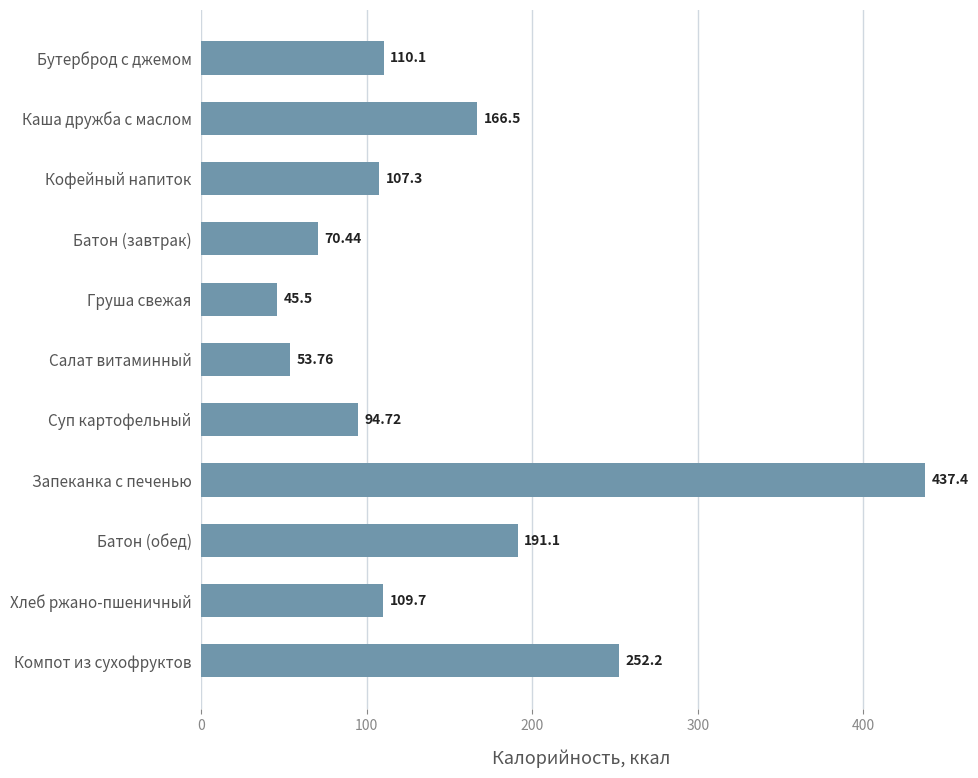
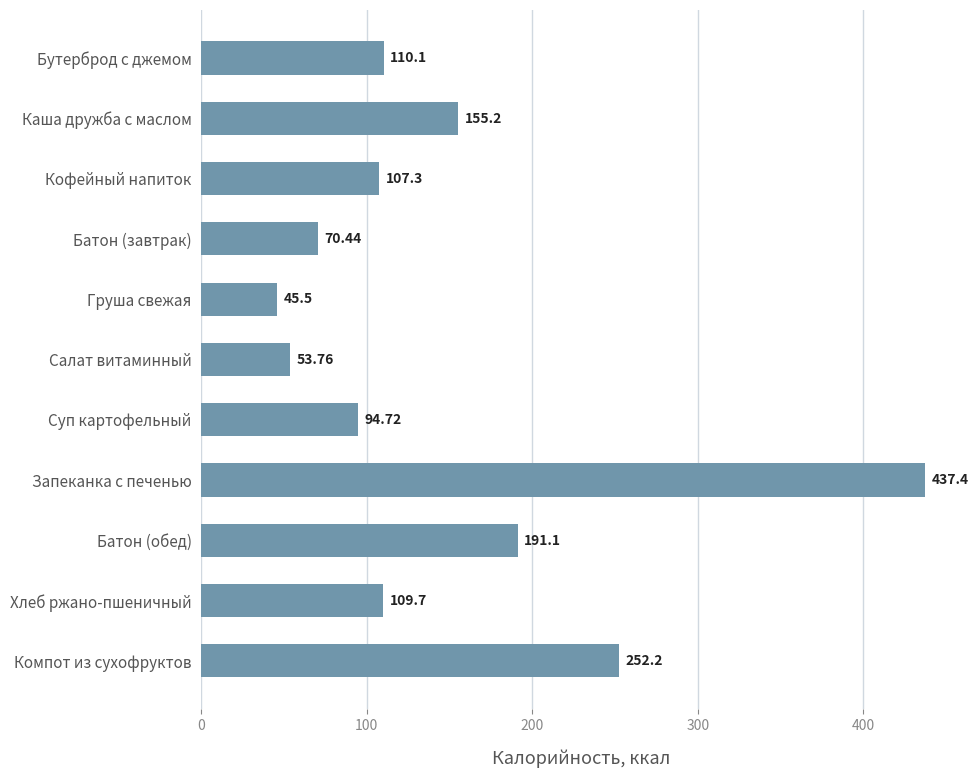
  {
    "Бутерброд с джемом": 110.1,
-   "Каша дружба с маслом": 166.5,
+   "Каша дружба с маслом": 155.2,
    "Кофейный напиток": 107.3,
    "Батон (завтрак)": 70.44,
    "Груша свежая": 45.5,
    "Салат витаминный": 53.76,
    "Суп картофельный": 94.72,
    "Запеканка с печенью": 437.4,
    "Батон (обед)": 191.1,
    "Хлеб ржано-пшеничный": 109.7,
    "Компот из сухофруктов": 252.2
  }
